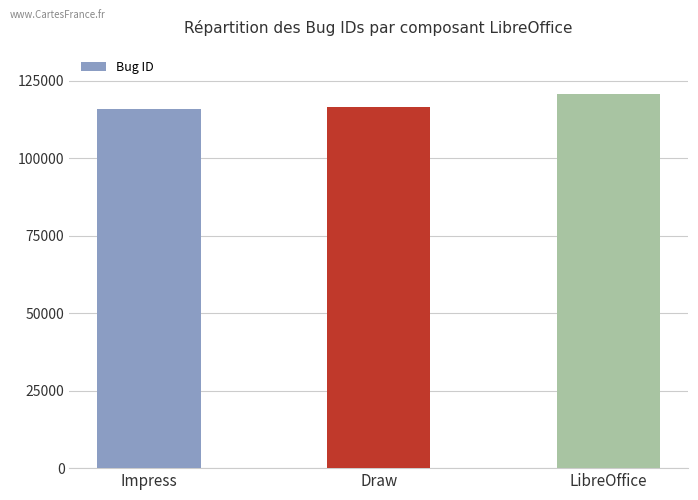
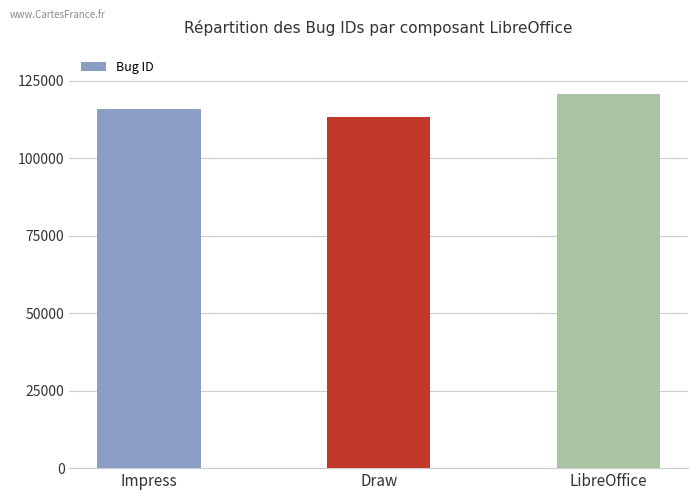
  {
    "Impress": 116000,
-   "Draw": 117000,
+   "Draw": 113000,
    "LibreOffice": 121000
  }
